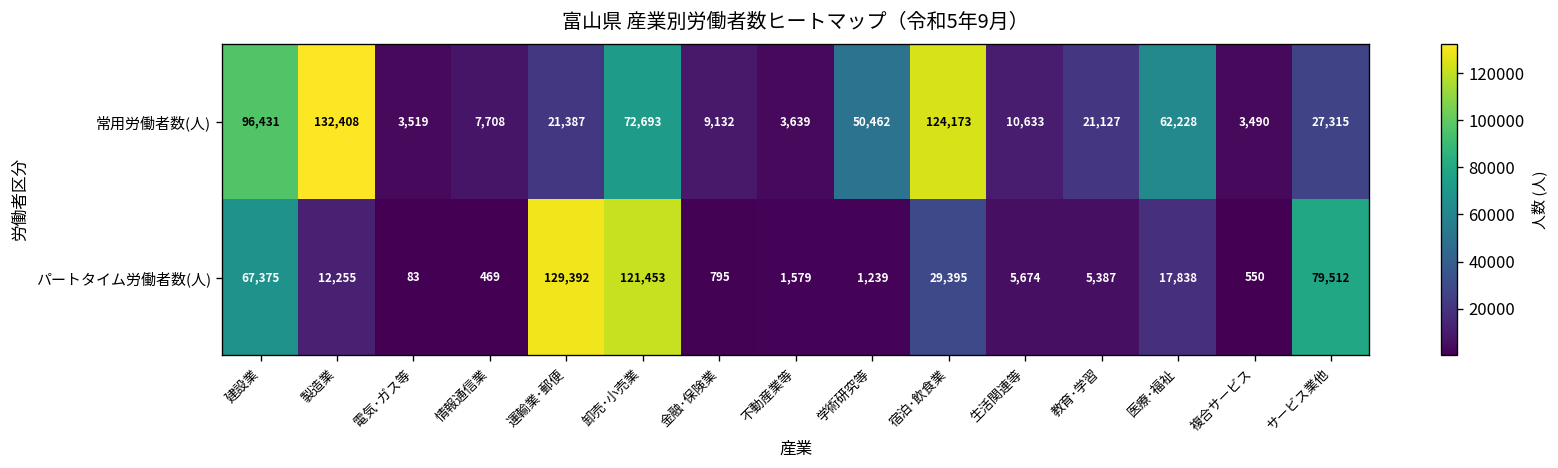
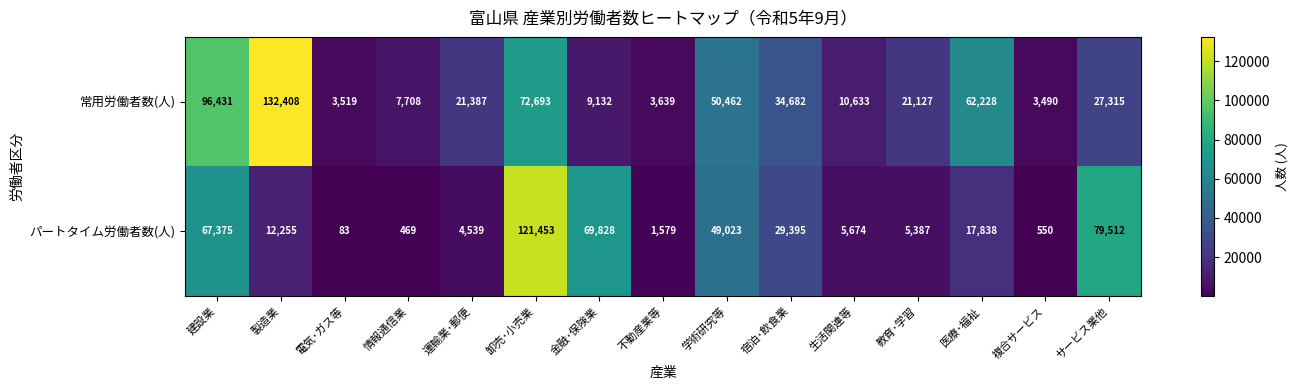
  {
    "常用労働者数(人)": {
      "建設業": "96,431",
      "製造業": "132,408",
      "電気･ガス等": "3,519",
      "情報通信業": "7,708",
      "運輸業･郵便": "21,387",
      "卸売･小売業": "72,693",
      "金融･保険業": "9,132",
      "不動産業等": "3,639",
      "学術研究等": "50,462",
-     "宿泊･飲食業": "124,173",
+     "宿泊･飲食業": "34,682",
      "生活関連等": "10,633",
      "教育･学習": "21,127",
      "医療･福祉": "62,228",
      "複合サービス": "3,490",
      "サービス業他": "27,315"
    },
    "パートタイム労働者数(人)": {
      "建設業": "67,375",
      "製造業": "12,255",
      "電気･ガス等": "83",
      "情報通信業": "469",
-     "運輸業･郵便": "129,392",
+     "運輸業･郵便": "4,539",
      "卸売･小売業": "121,453",
-     "金融･保険業": "795",
+     "金融･保険業": "69,828",
      "不動産業等": "1,579",
-     "学術研究等": "1,239",
+     "学術研究等": "49,023",
      "宿泊･飲食業": "29,395",
      "生活関連等": "5,674",
      "教育･学習": "5,387",
      "医療･福祉": "17,838",
      "複合サービス": "550",
      "サービス業他": "79,512"
    }
  }
